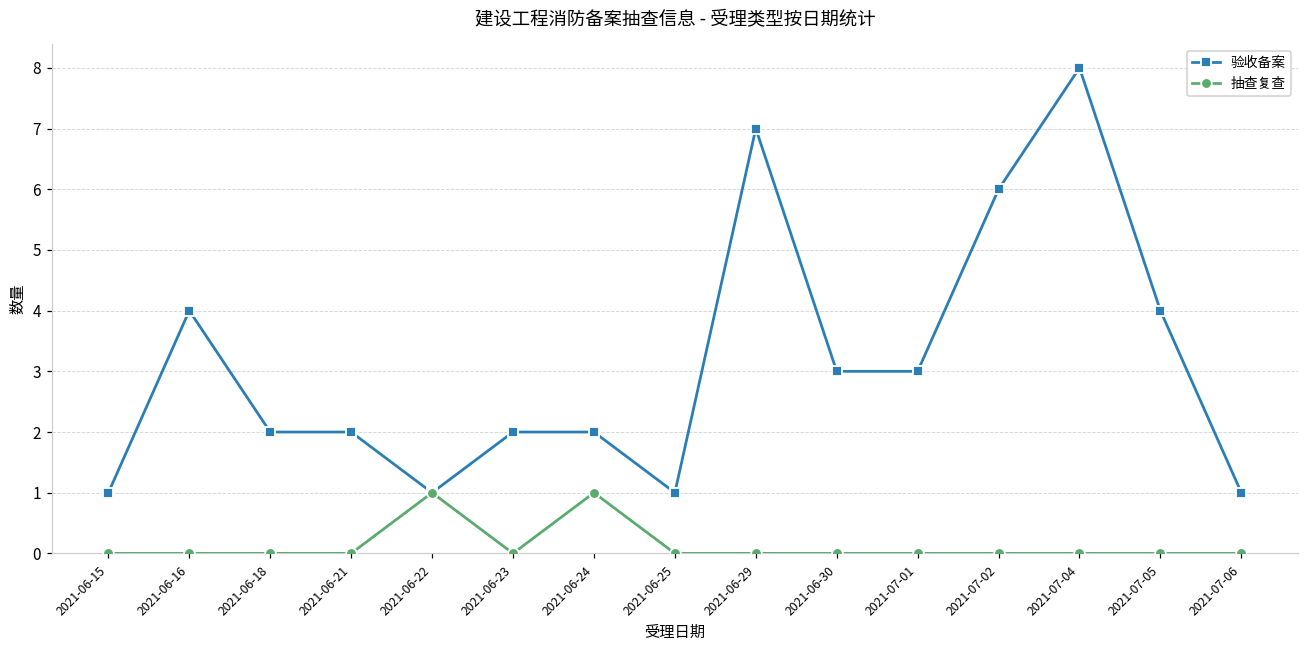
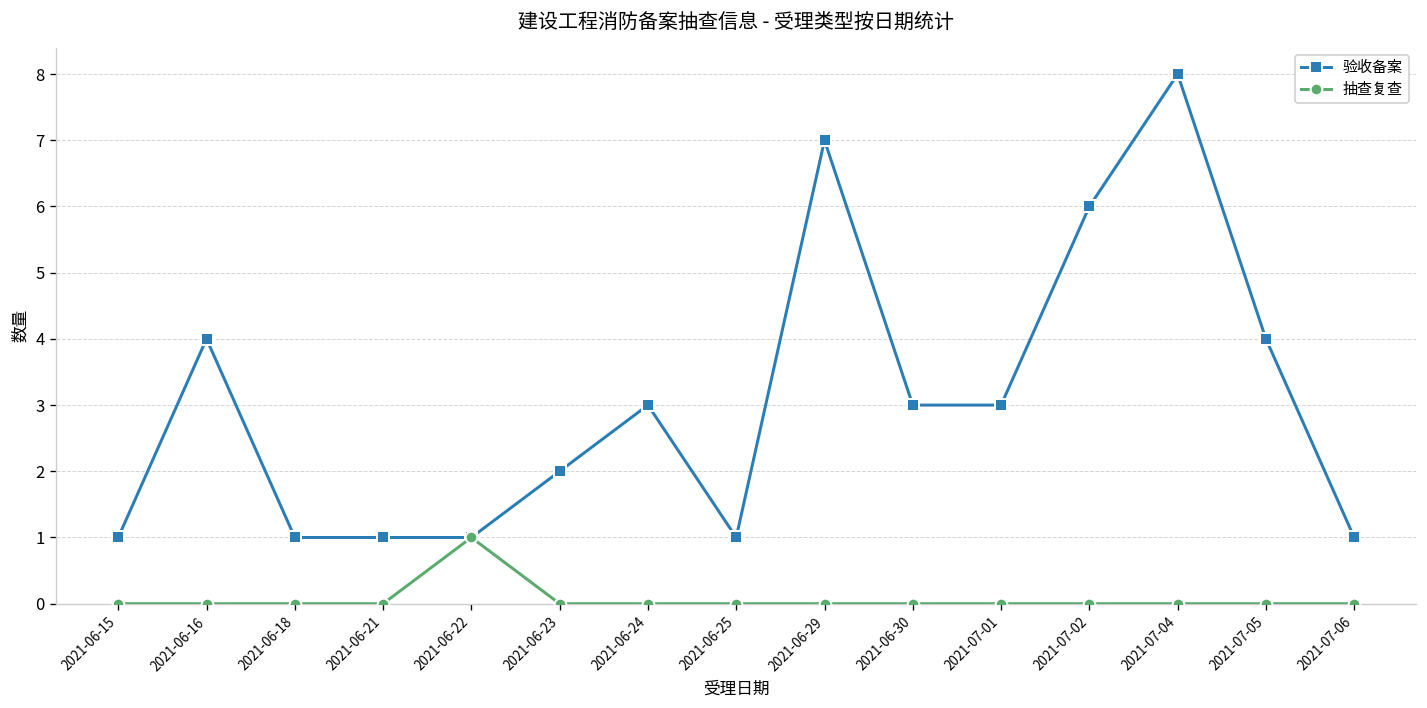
  {
    "验收备案": {
      "2021-06-15": 1,
      "2021-06-16": 4,
-     "2021-06-18": 2,
-     "2021-06-21": 2,
+     "2021-06-18": 1,
+     "2021-06-21": 1,
      "2021-06-23": 2,
-     "2021-06-24": 2,
+     "2021-06-24": 3,
      "2021-06-25": 1,
      "2021-06-29": 7,
      "2021-06-30": 3,
      "2021-07-01": 3,
      "2021-07-02": 6,
      "2021-07-04": 8,
      "2021-07-05": 4,
      "2021-07-06": 1
    },
    "抽查复查": {
      "2021-06-15": 0,
      "2021-06-16": 0,
      "2021-06-18": 0,
      "2021-06-21": 0,
      "2021-06-23": 0,
-     "2021-06-24": 1,
+     "2021-06-24": 0,
      "2021-06-25": 0,
      "2021-06-29": 0,
      "2021-06-30": 0,
      "2021-07-01": 0,
      "2021-07-02": 0,
      "2021-07-04": 0,
      "2021-07-05": 0,
      "2021-07-06": 0
    }
  }
